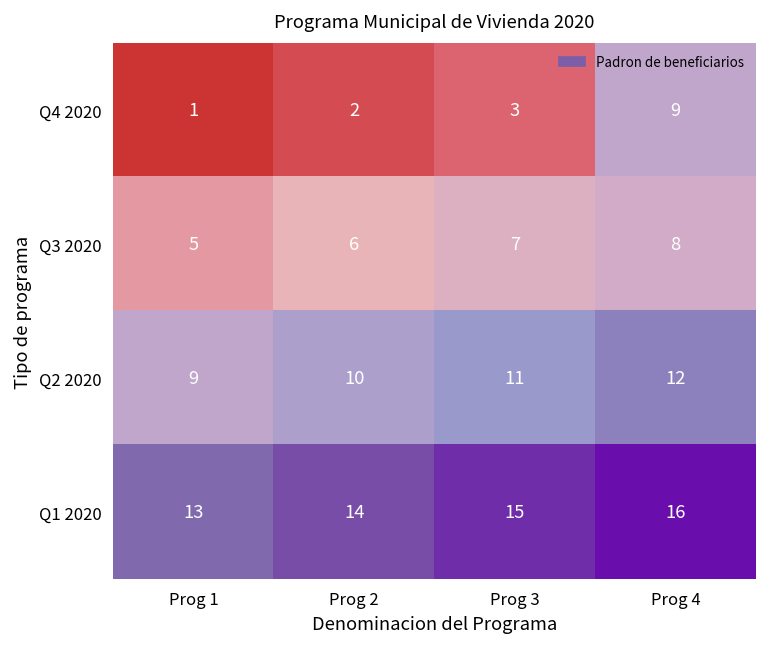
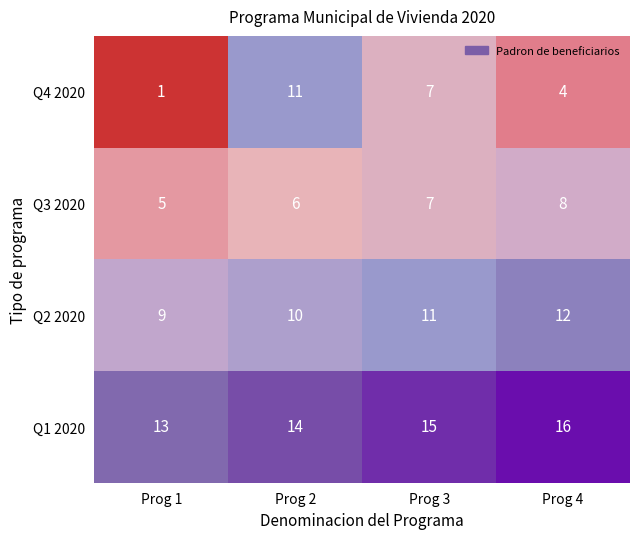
  {
    "Q4 2020": {
      "Prog 1": 1,
-     "Prog 2": 2,
-     "Prog 3": 3,
-     "Prog 4": 9
+     "Prog 2": 11,
+     "Prog 3": 7,
+     "Prog 4": 4
    },
    "Q3 2020": {
      "Prog 1": 5,
      "Prog 2": 6,
      "Prog 3": 7,
      "Prog 4": 8
    },
    "Q2 2020": {
      "Prog 1": 9,
      "Prog 2": 10,
      "Prog 3": 11,
      "Prog 4": 12
    },
    "Q1 2020": {
      "Prog 1": 13,
      "Prog 2": 14,
      "Prog 3": 15,
      "Prog 4": 16
    }
  }
